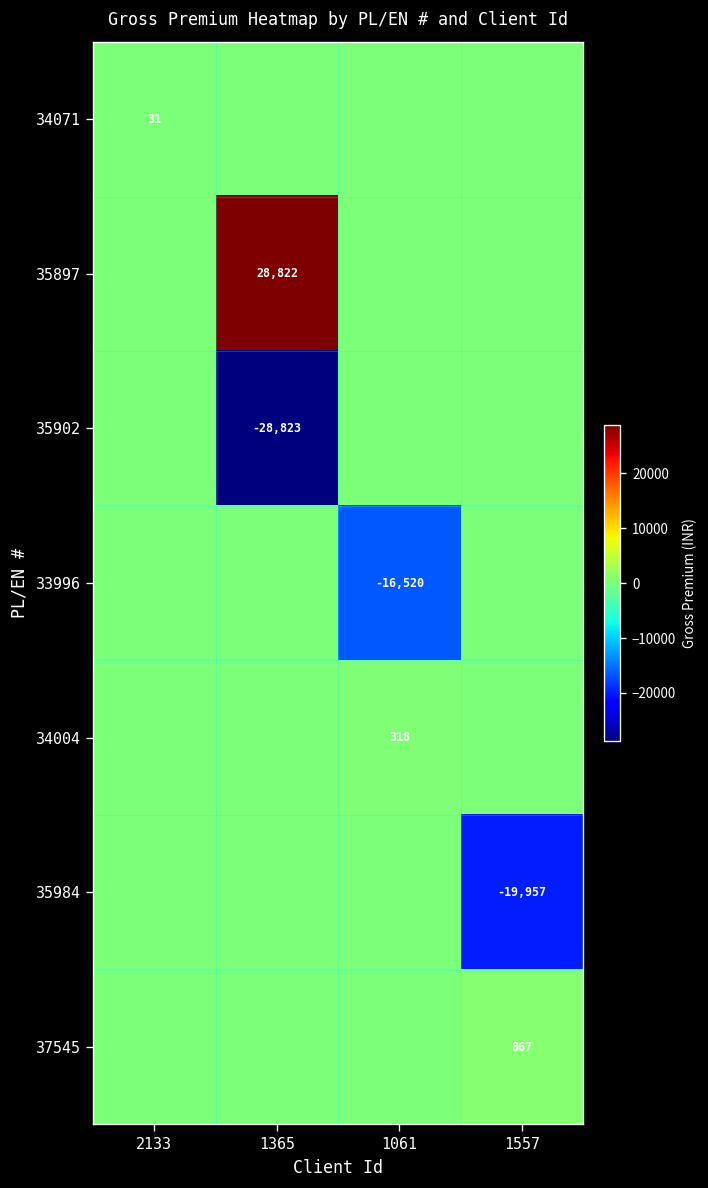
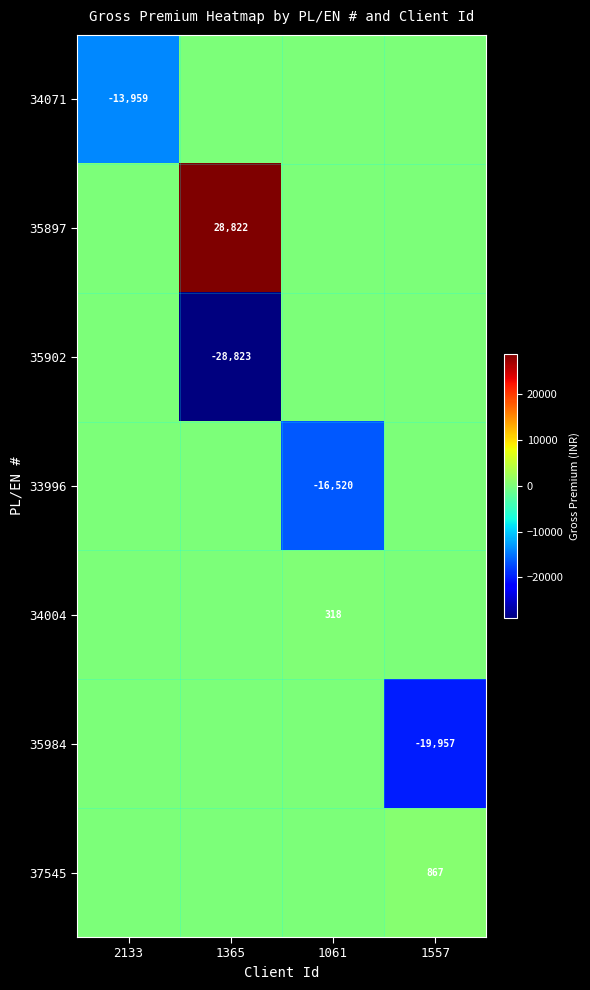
  {
    "34071": {
-     "2133": "31"
+     "2133": "-13,959"
    },
    "35897": {
      "1365": "28,822"
    },
    "35902": {
      "1365": "-28,823"
    },
    "33996": {
      "1061": "-16,520"
    },
    "34004": {
      "1061": "318"
    },
    "35984": {
      "1557": "-19,957"
    },
    "37545": {
      "1557": "867"
    }
  }
